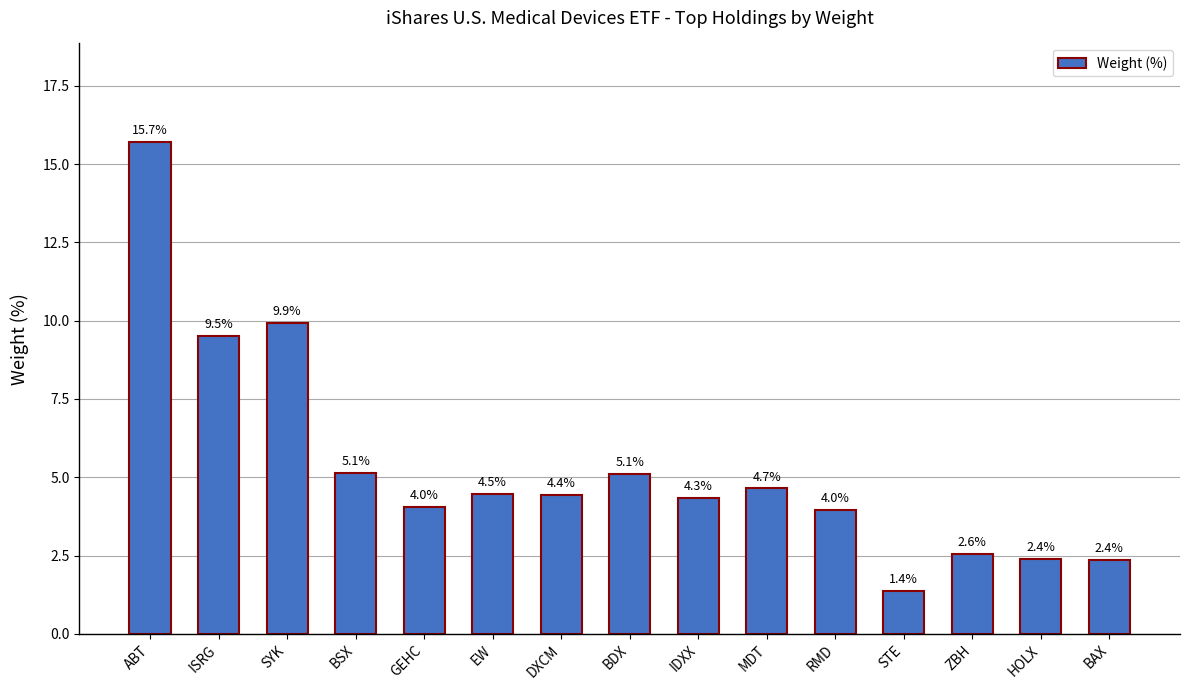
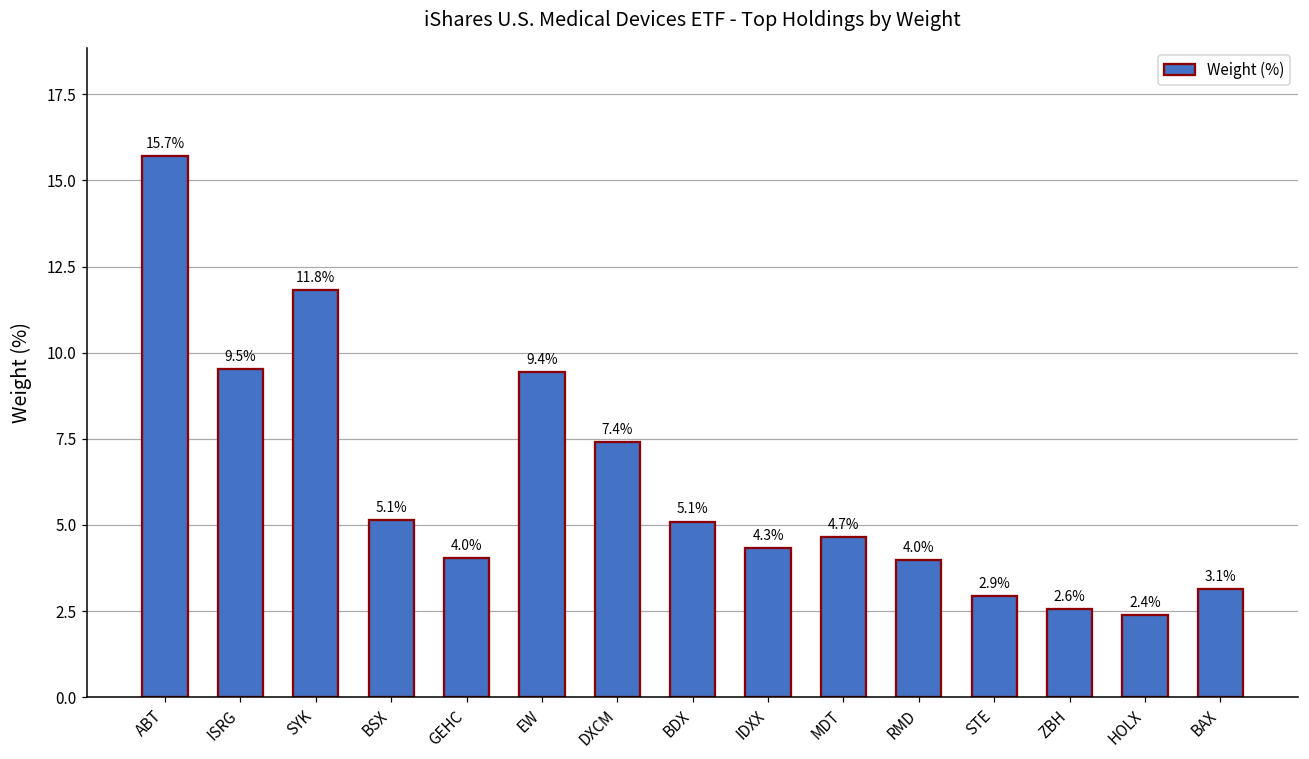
  {
    "ABT": "15.7%",
    "ISRG": "9.5%",
-   "SYK": "9.9%",
+   "SYK": "11.8%",
    "BSX": "5.1%",
    "GEHC": "4.0%",
-   "EW": "4.5%",
-   "DXCM": "4.4%",
+   "EW": "9.4%",
+   "DXCM": "7.4%",
    "BDX": "5.1%",
    "IDXX": "4.3%",
    "MDT": "4.7%",
    "RMD": "4.0%",
-   "STE": "1.4%",
+   "STE": "2.9%",
    "ZBH": "2.6%",
    "HOLX": "2.4%",
-   "BAX": "2.4%"
+   "BAX": "3.1%"
  }
